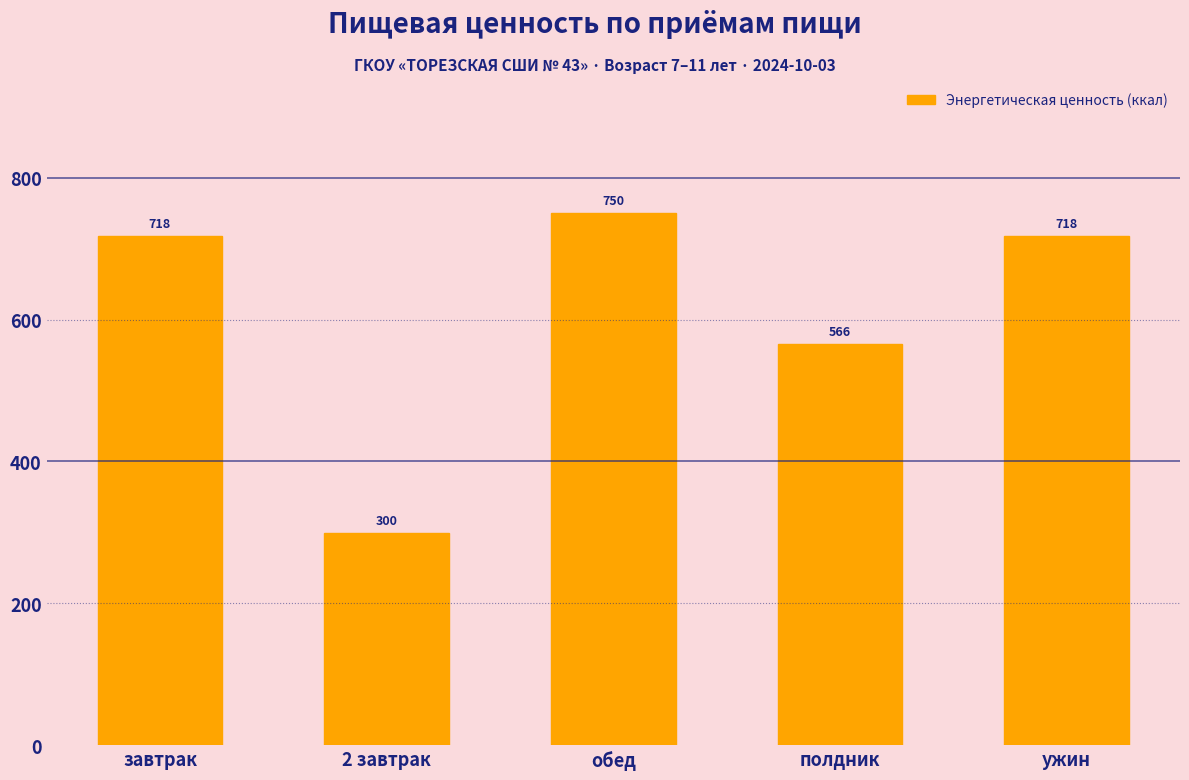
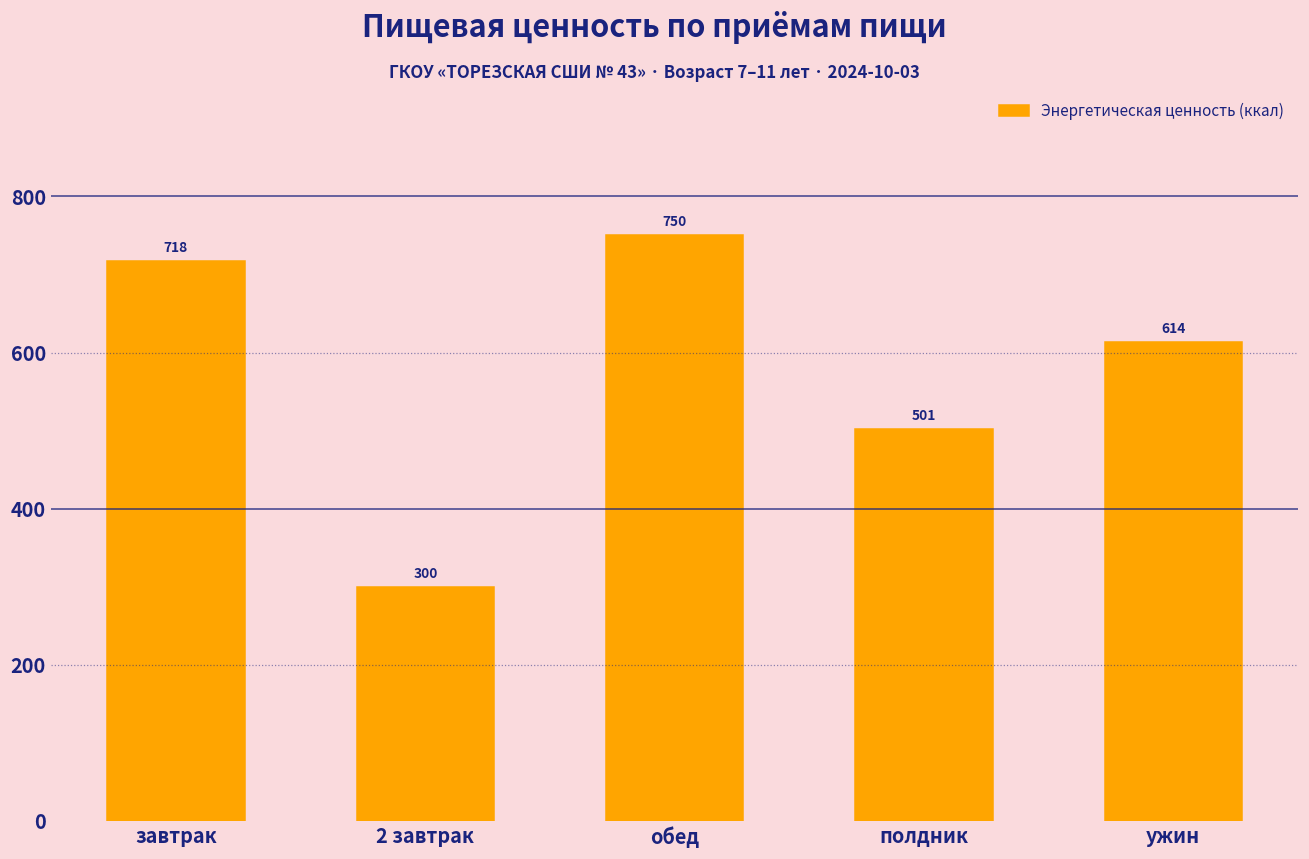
  {
    "завтрак": 718,
    "2 завтрак": 300,
    "обед": 750,
-   "полдник": 566,
-   "ужин": 718
+   "полдник": 501,
+   "ужин": 614
  }
